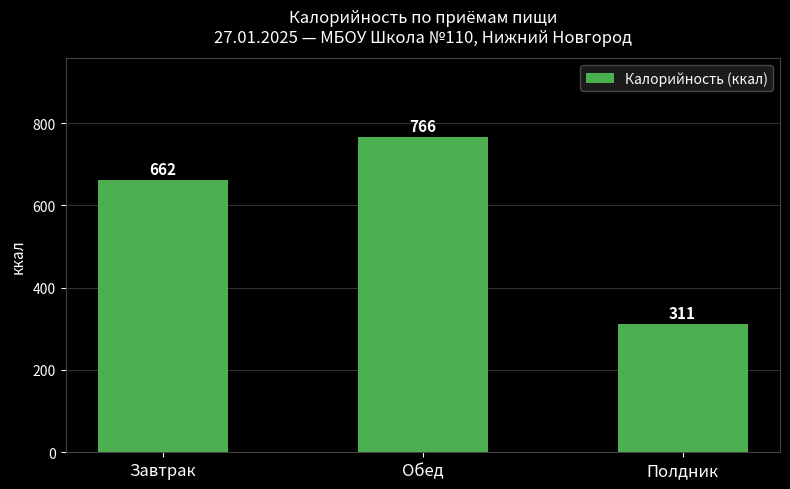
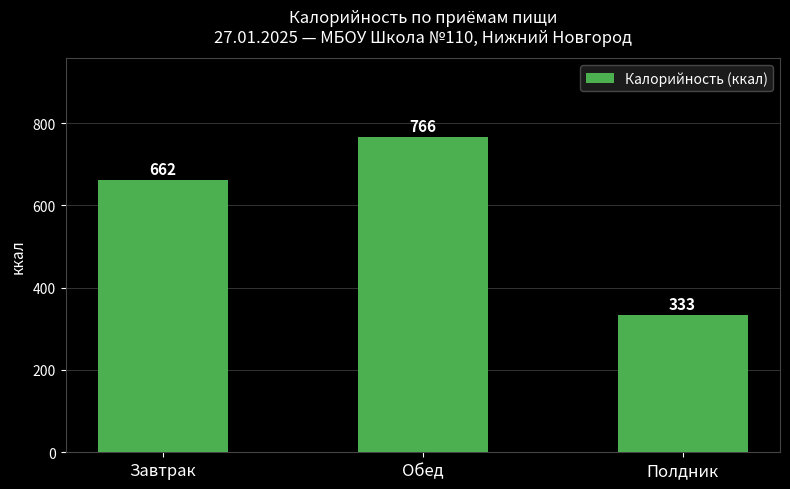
  {
    "Завтрак": 662,
    "Обед": 766,
-   "Полдник": 311
+   "Полдник": 333
  }
